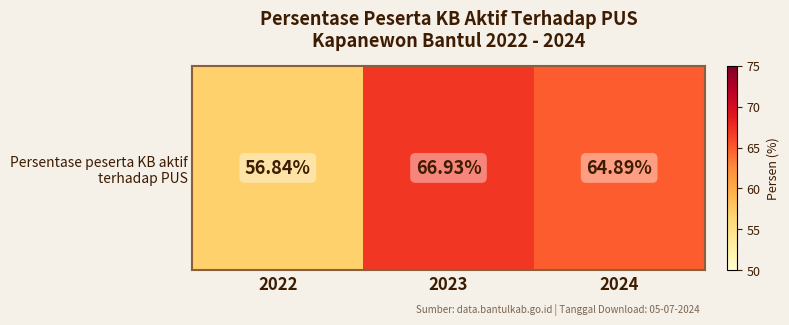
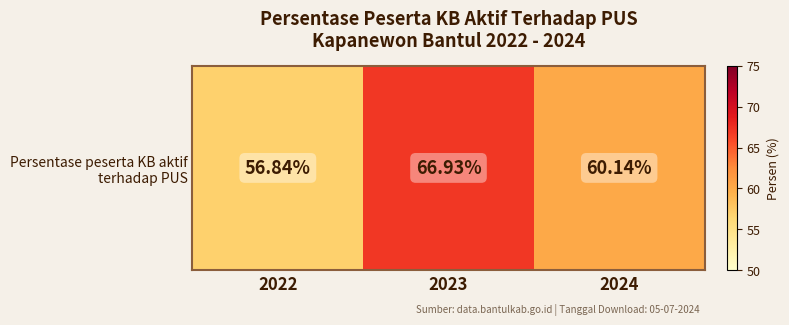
  {
    "Persentase peserta KB aktif terhadap PUS": {
-     "2024": "64.89%"
+     "2024": "60.14%"
    }
  }
